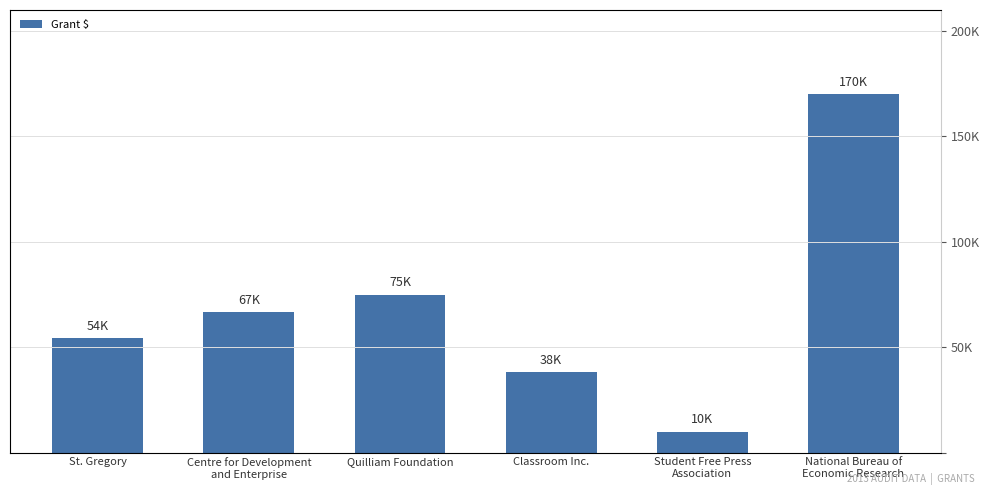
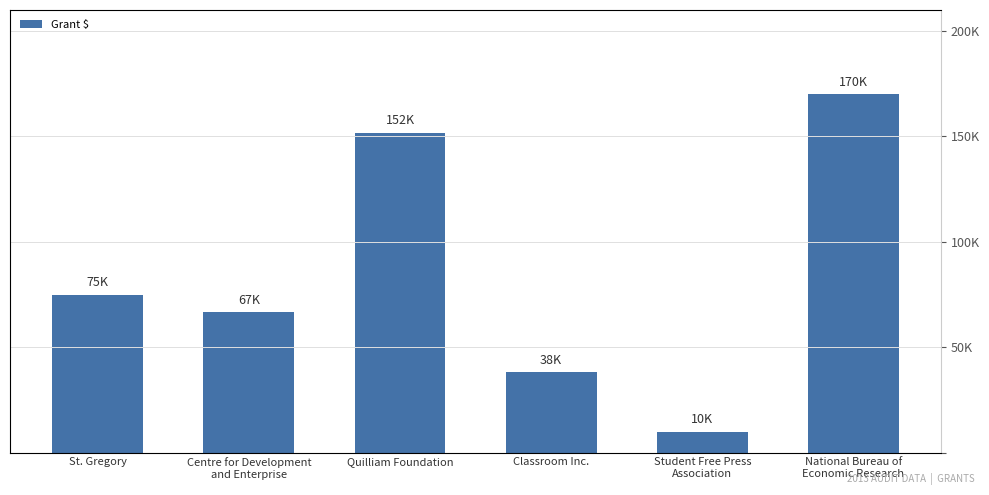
  {
-   "St. Gregory": "54K",
+   "St. Gregory": "75K",
    "Centre for Development and Enterprise": "67K",
-   "Quilliam Foundation": "75K",
+   "Quilliam Foundation": "152K",
    "Classroom Inc.": "38K",
    "Student Free Press Association": "10K",
    "National Bureau of Economic Research": "170K"
  }
